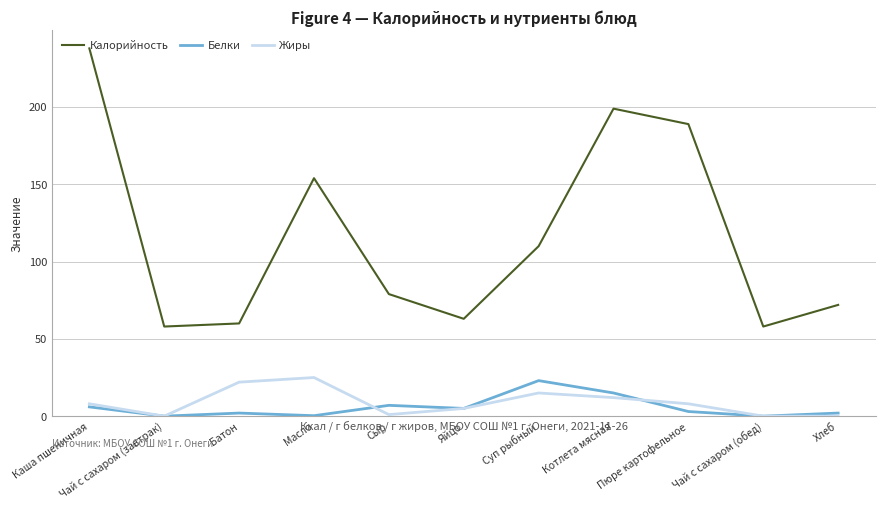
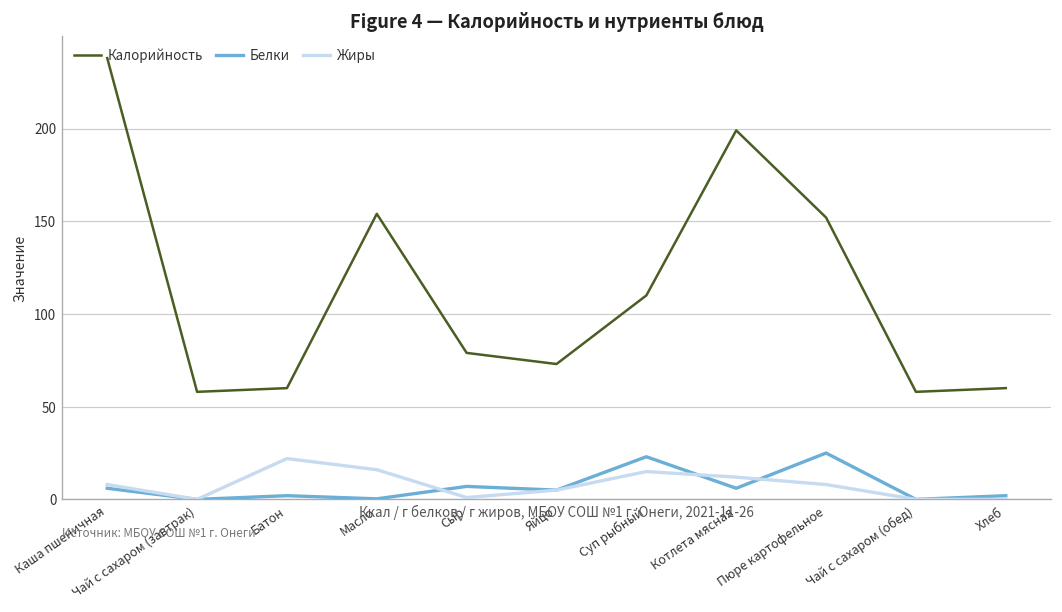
  {
    "Калорийность": {
      "Каша пшеничная": 238,
      "Чай с сахаром (завтрак)": 58,
      "Батон": 60,
      "Масло": 154,
      "Сыр": 79,
-     "Яйцо": 63,
+     "Яйцо": 73,
      "Суп рыбный": 110,
      "Котлета мясная": 199,
-     "Пюре картофельное": 189,
+     "Пюре картофельное": 152,
      "Чай с сахаром (обед)": 58,
-     "Хлеб": 72
+     "Хлеб": 60
    },
    "Белки": {
      "Каша пшеничная": 6,
      "Батон": 2,
      "Масло": 0,
      "Сыр": 7,
      "Суп рыбный": 23,
-     "Котлета мясная": 15,
-     "Пюре картофельное": 3,
+     "Котлета мясная": 6,
+     "Пюре картофельное": 25,
      "Хлеб": 2
    },
    "Жиры": {
      "Каша пшеничная": 8,
      "Батон": 22,
-     "Масло": 25,
+     "Масло": 16,
      "Сыр": 1,
      "Суп рыбный": 15,
      "Котлета мясная": 12,
      "Пюре картофельное": 8,
      "Хлеб": 0
    }
  }
